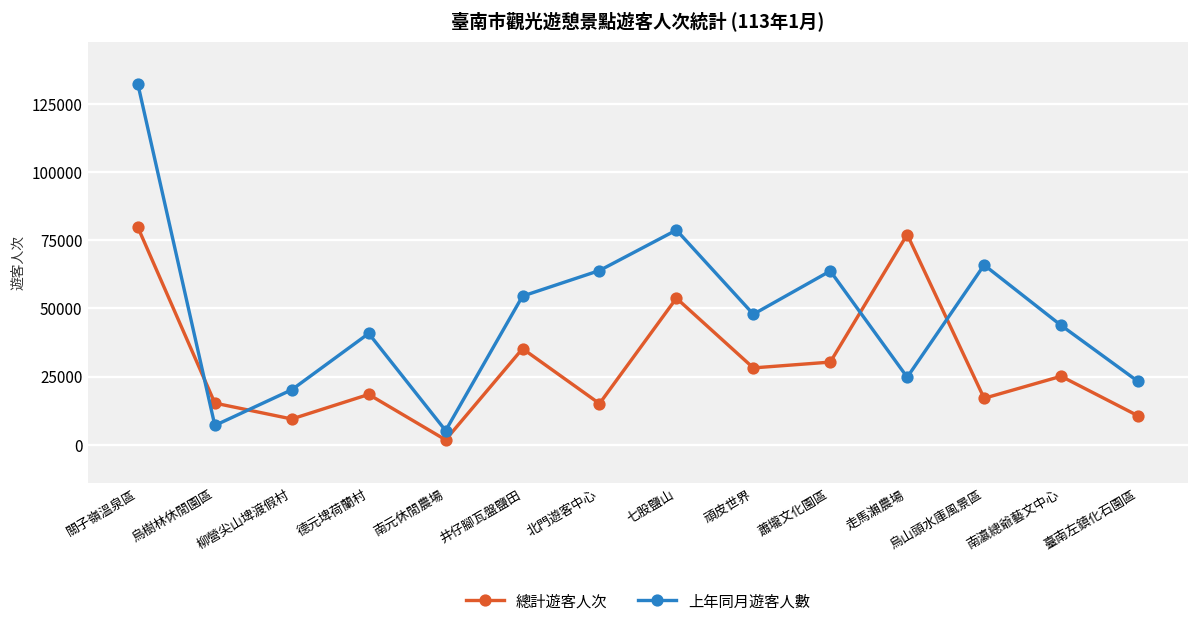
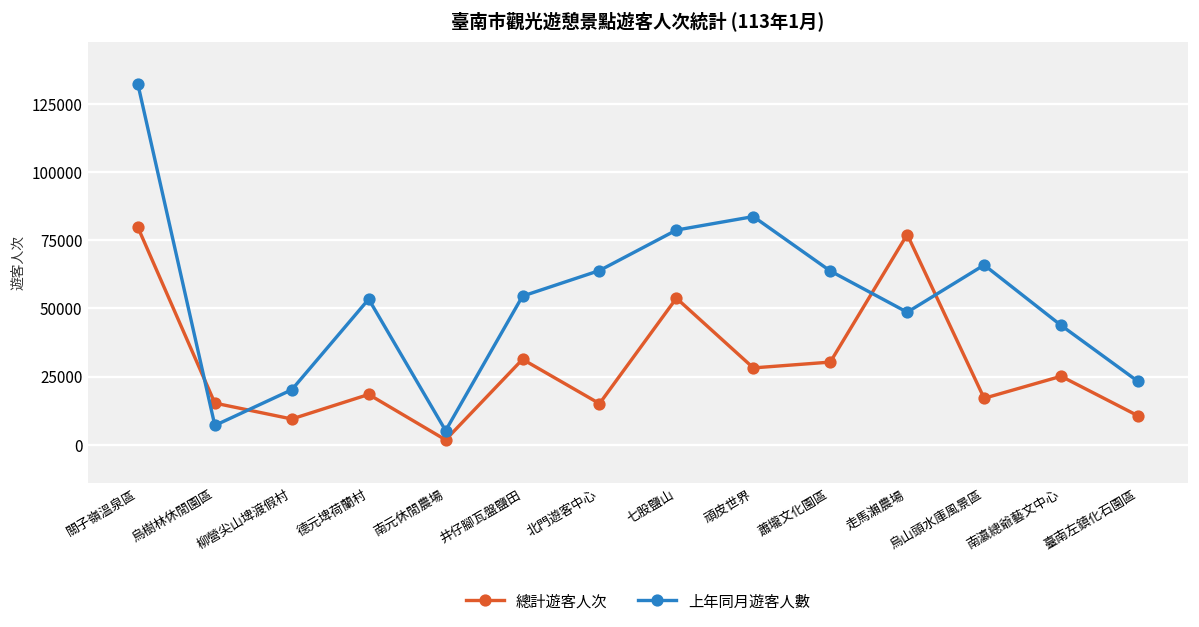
  {
    "總計遊客人次": {
      "關子嶺溫泉區": 80000,
      "烏樹林休閒園區": 15000,
      "柳營尖山埤渡假村": 9000,
      "德元埤荷蘭村": 18000,
      "南元休閒農場": 2000,
-     "井仔腳瓦盤鹽田": 35000,
+     "井仔腳瓦盤鹽田": 31000,
      "北門遊客中心": 15000,
      "七股鹽山": 54000,
      "頑皮世界": 28000,
      "蕭壠文化園區": 30000,
      "走馬瀨農場": 77000,
      "烏山頭水庫風景區": 17000,
      "南瀛總爺藝文中心": 25000,
      "臺南左鎮化石園區": 11000
    },
    "上年同月遊客人數": {
      "關子嶺溫泉區": 132000,
      "烏樹林休閒園區": 7000,
      "柳營尖山埤渡假村": 20000,
-     "德元埤荷蘭村": 41000,
+     "德元埤荷蘭村": 53000,
      "南元休閒農場": 5000,
      "井仔腳瓦盤鹽田": 54000,
      "北門遊客中心": 64000,
      "七股鹽山": 79000,
-     "頑皮世界": 48000,
+     "頑皮世界": 84000,
      "蕭壠文化園區": 64000,
-     "走馬瀨農場": 25000,
+     "走馬瀨農場": 49000,
      "烏山頭水庫風景區": 66000,
      "南瀛總爺藝文中心": 44000,
      "臺南左鎮化石園區": 23000
    }
  }
